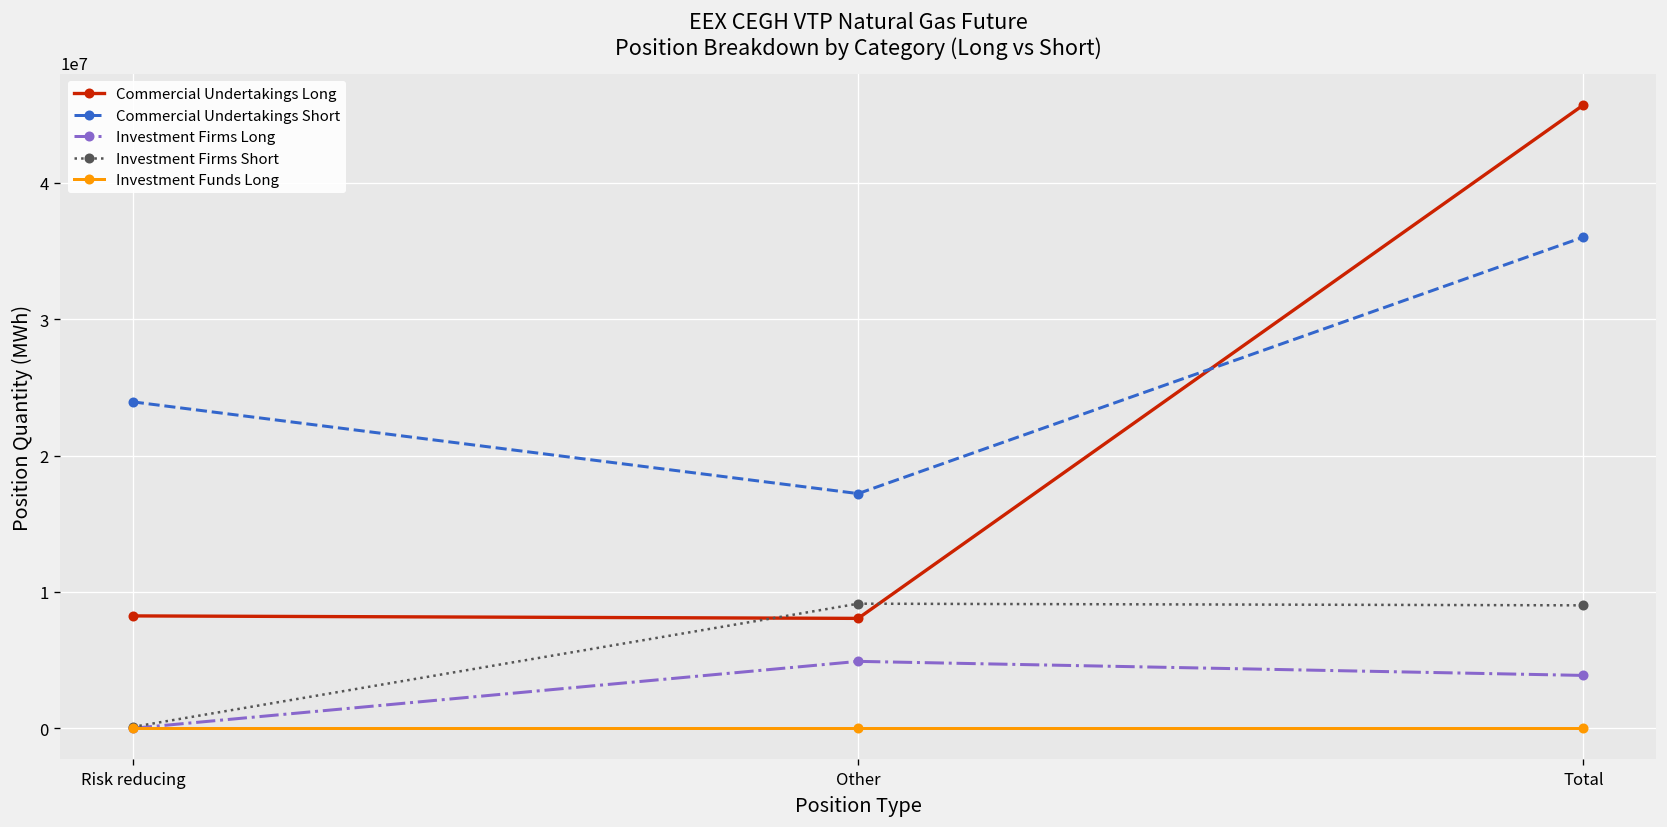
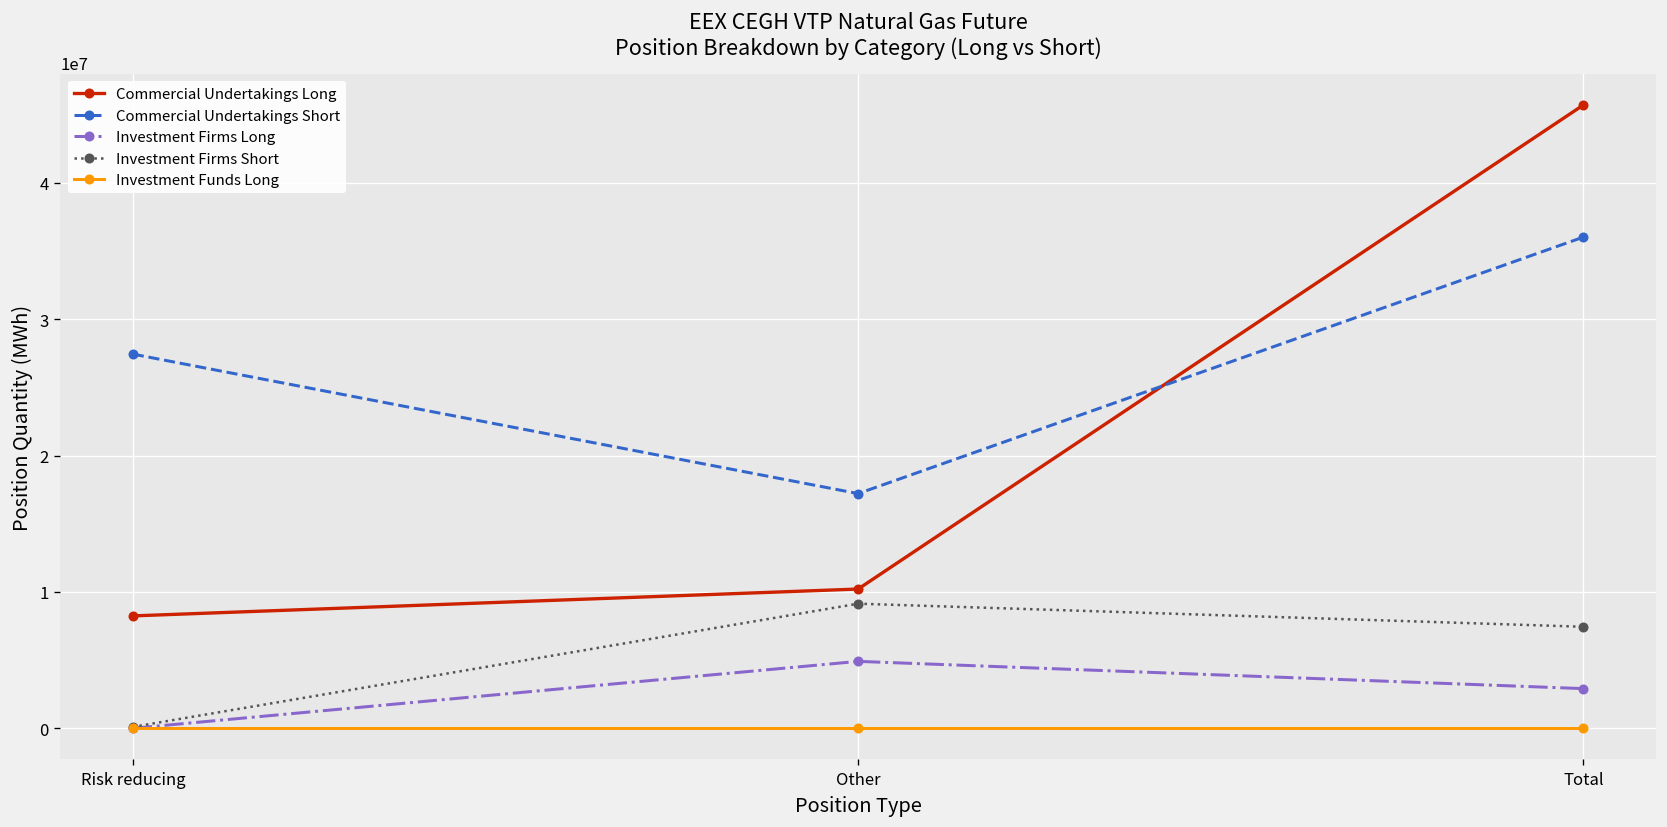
  {
    "Commercial Undertakings Long": {
      "Risk reducing": 8200000,
-     "Other": 8100000,
+     "Other": 10200000,
      "Total": 45700000
    },
    "Commercial Undertakings Short": {
-     "Risk reducing": 23900000,
+     "Risk reducing": 27400000,
      "Other": 17200000,
      "Total": 36000000
    },
    "Investment Firms Long": {
      "Other": 4900000,
-     "Total": 3900000
+     "Total": 2900000
    },
    "Investment Firms Short": {
      "Other": 9100000,
-     "Total": 9000000
+     "Total": 7400000
    },
    "Investment Funds Long": {
      "Other": 0,
      "Total": 0
    }
  }
